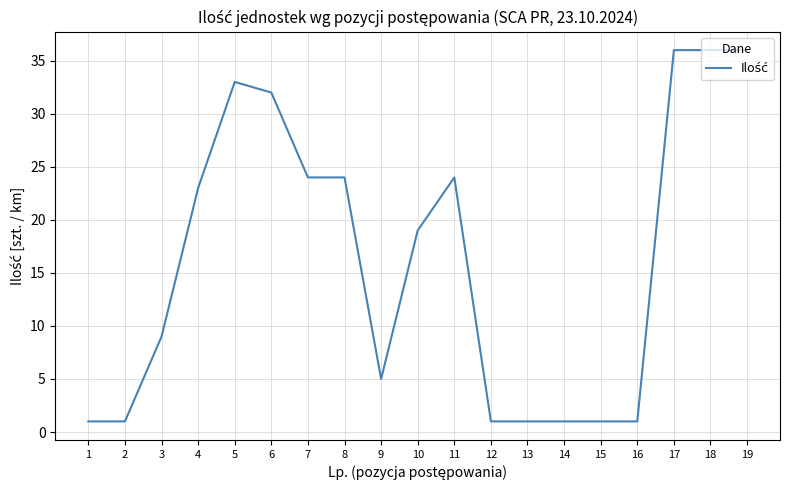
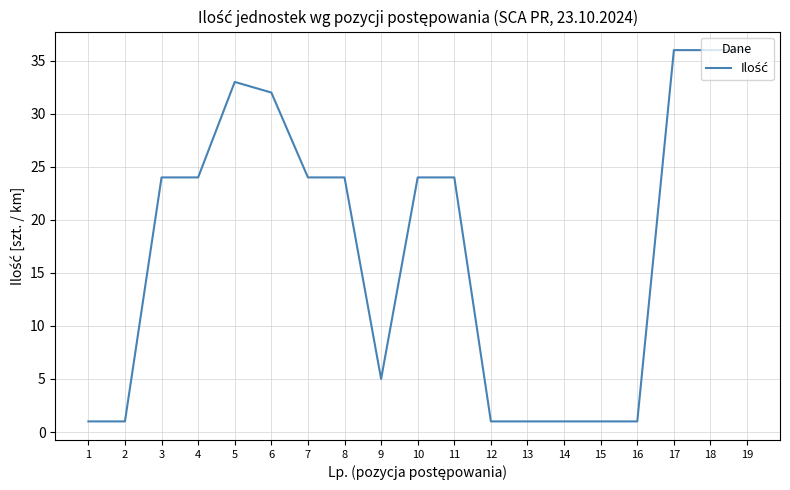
  {
    "1": 1,
    "2": 1,
-   "3": 9,
-   "4": 23,
+   "3": 24,
+   "4": 24,
    "5": 33,
    "6": 32,
    "7": 24,
    "8": 24,
    "9": 5,
-   "10": 19,
+   "10": 24,
    "11": 24,
    "12": 1,
    "13": 1,
    "14": 1,
    "15": 1,
    "16": 1,
    "17": 36
  }
